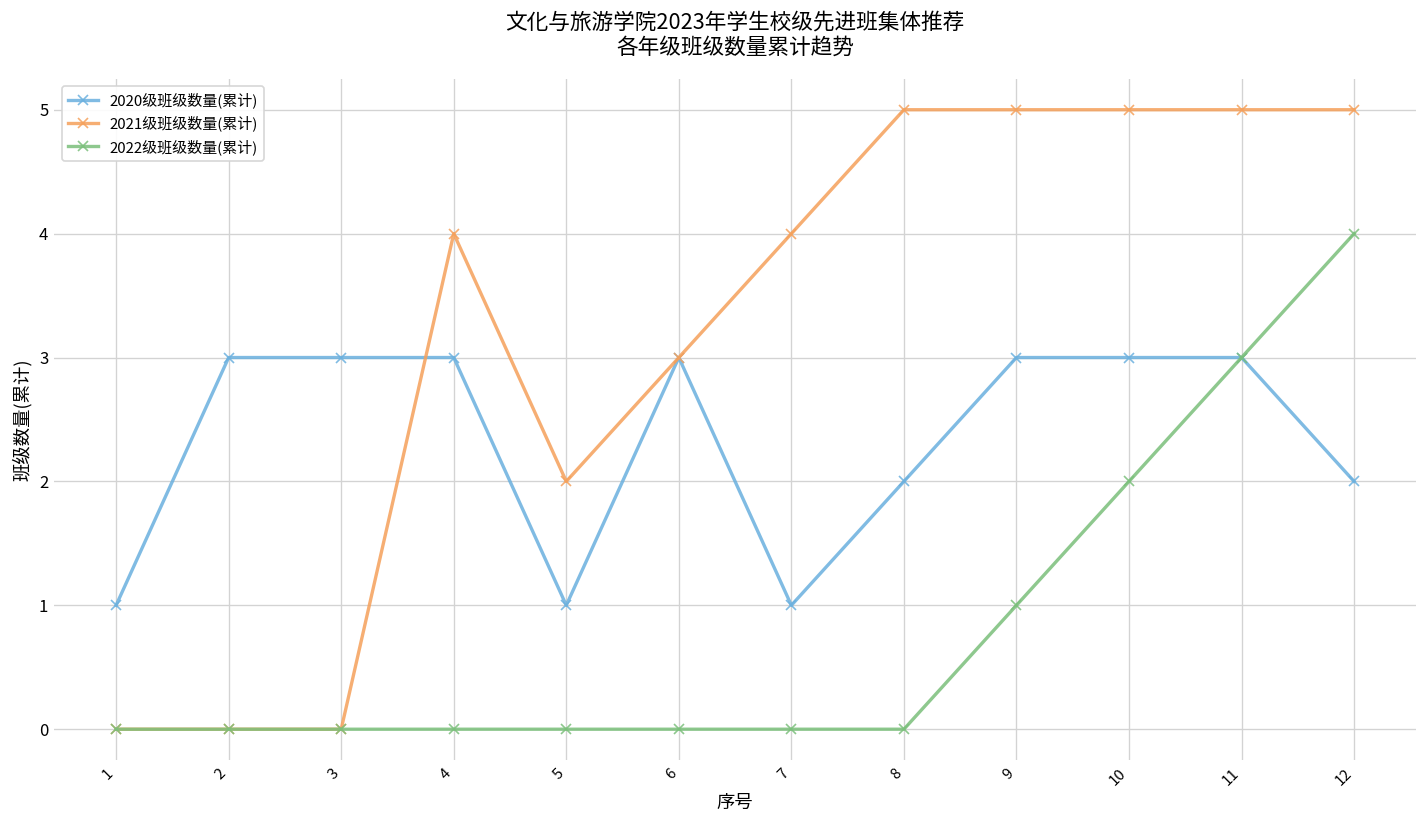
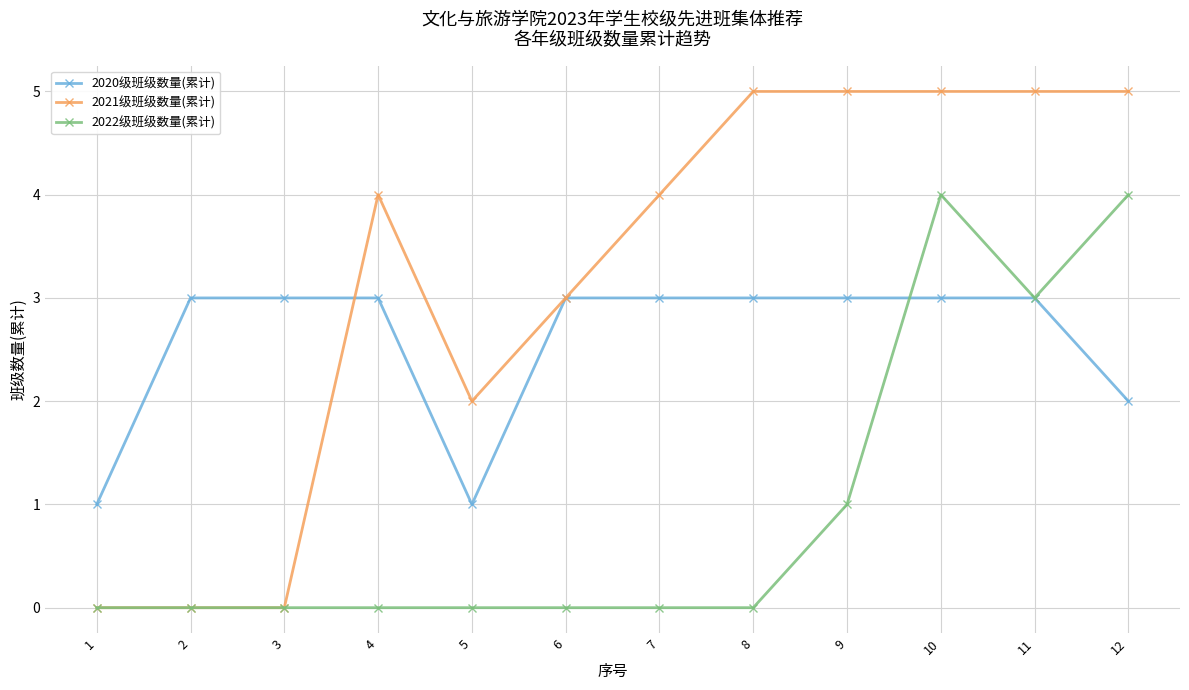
  {
    "2020级班级数量(累计)": {
      "1": 1,
      "2": 3,
      "3": 3,
      "4": 3,
      "5": 1,
-     "7": 1,
-     "8": 2,
+     "7": 3,
+     "8": 3,
      "9": 3,
      "10": 3,
      "12": 2
    },
    "2021级班级数量(累计)": {
      "4": 4,
      "5": 2,
      "7": 4,
      "8": 5,
      "9": 5,
      "10": 5,
      "11": 5,
      "12": 5
    },
    "2022级班级数量(累计)": {
      "4": 0,
      "5": 0,
      "6": 0,
      "7": 0,
      "8": 0,
      "9": 1,
-     "10": 2,
+     "10": 4,
      "12": 4
    }
  }
